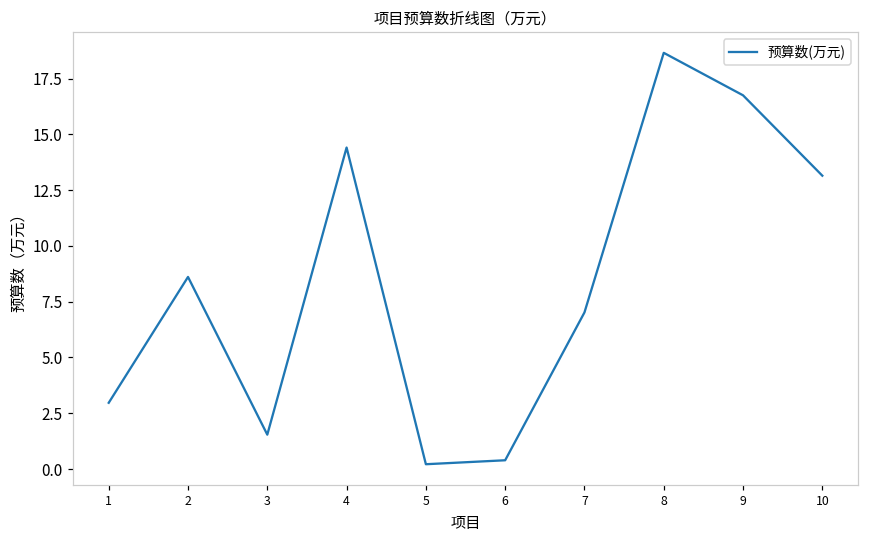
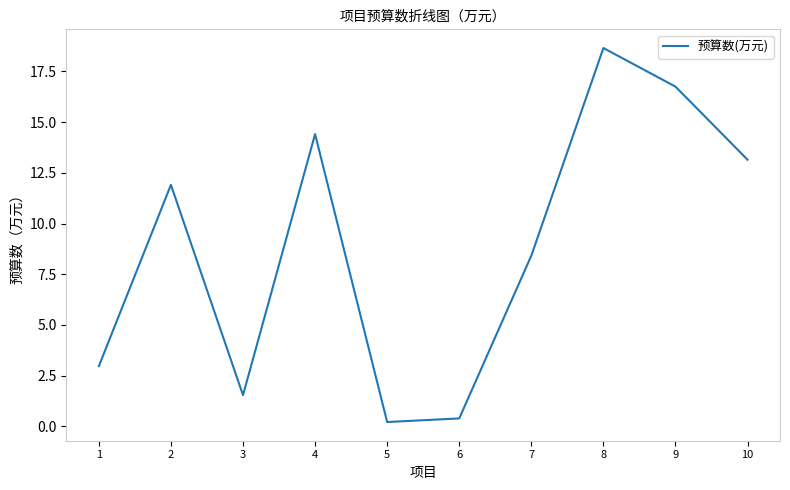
  {
    "1": 3.0,
-   "2": 8.6,
+   "2": 11.9,
    "3": 1.5,
    "4": 14.4,
    "5": 0.2,
    "6": 0.4,
-   "7": 7.0,
+   "7": 8.4,
    "8": 18.7,
    "9": 16.8,
    "10": 13.1
  }
